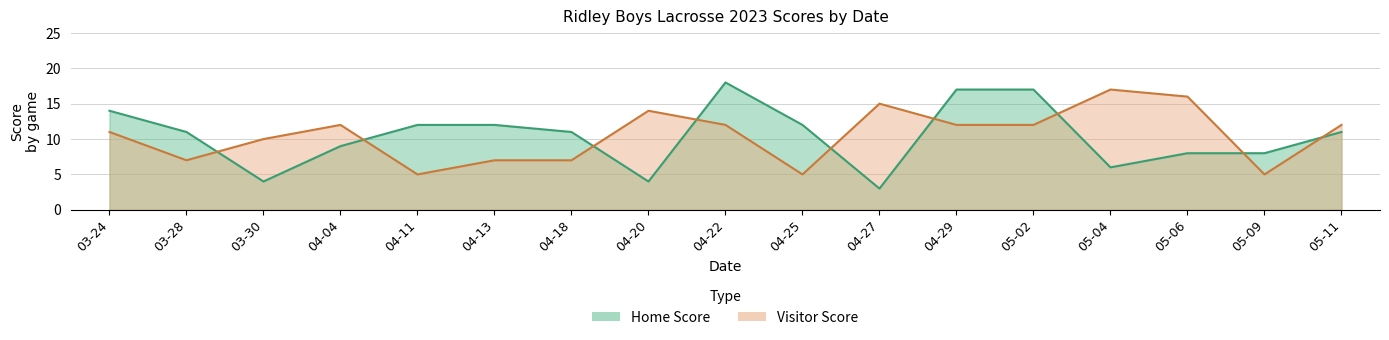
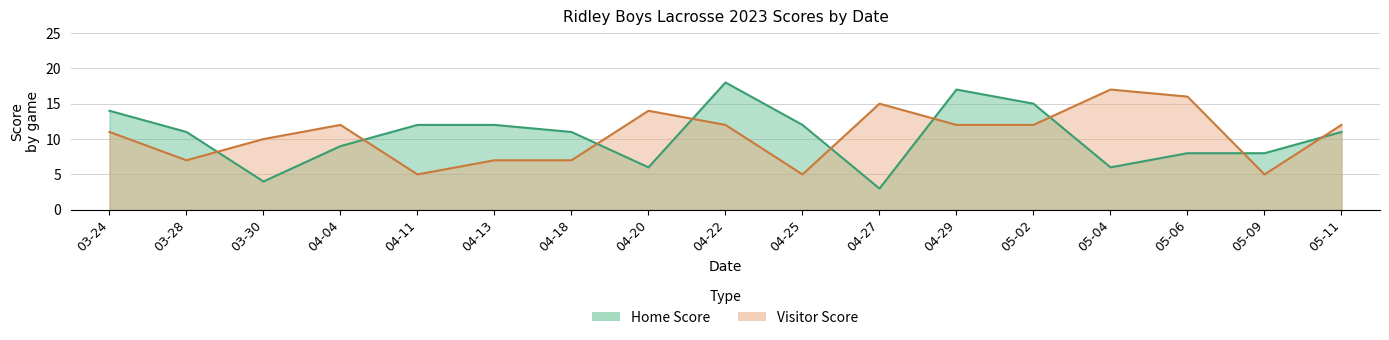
  {
    "Home Score": {
      "03-24": 14,
      "03-28": 11,
      "03-30": 4,
      "04-04": 9,
      "04-11": 12,
      "04-13": 12,
      "04-18": 11,
-     "04-20": 4,
+     "04-20": 6,
      "04-22": 18,
      "04-25": 12,
      "04-27": 3,
      "04-29": 17,
-     "05-02": 17,
+     "05-02": 15,
      "05-04": 6,
      "05-06": 8,
      "05-09": 8,
      "05-11": 11
    },
    "Visitor Score": {
      "03-24": 11,
      "03-28": 7,
      "03-30": 10,
      "04-04": 12,
      "04-11": 5,
      "04-13": 7,
      "04-18": 7,
      "04-20": 14,
      "04-22": 12,
      "04-25": 5,
      "04-27": 15,
      "04-29": 12,
      "05-02": 12,
      "05-04": 17,
      "05-06": 16,
      "05-09": 5,
      "05-11": 12
    }
  }
